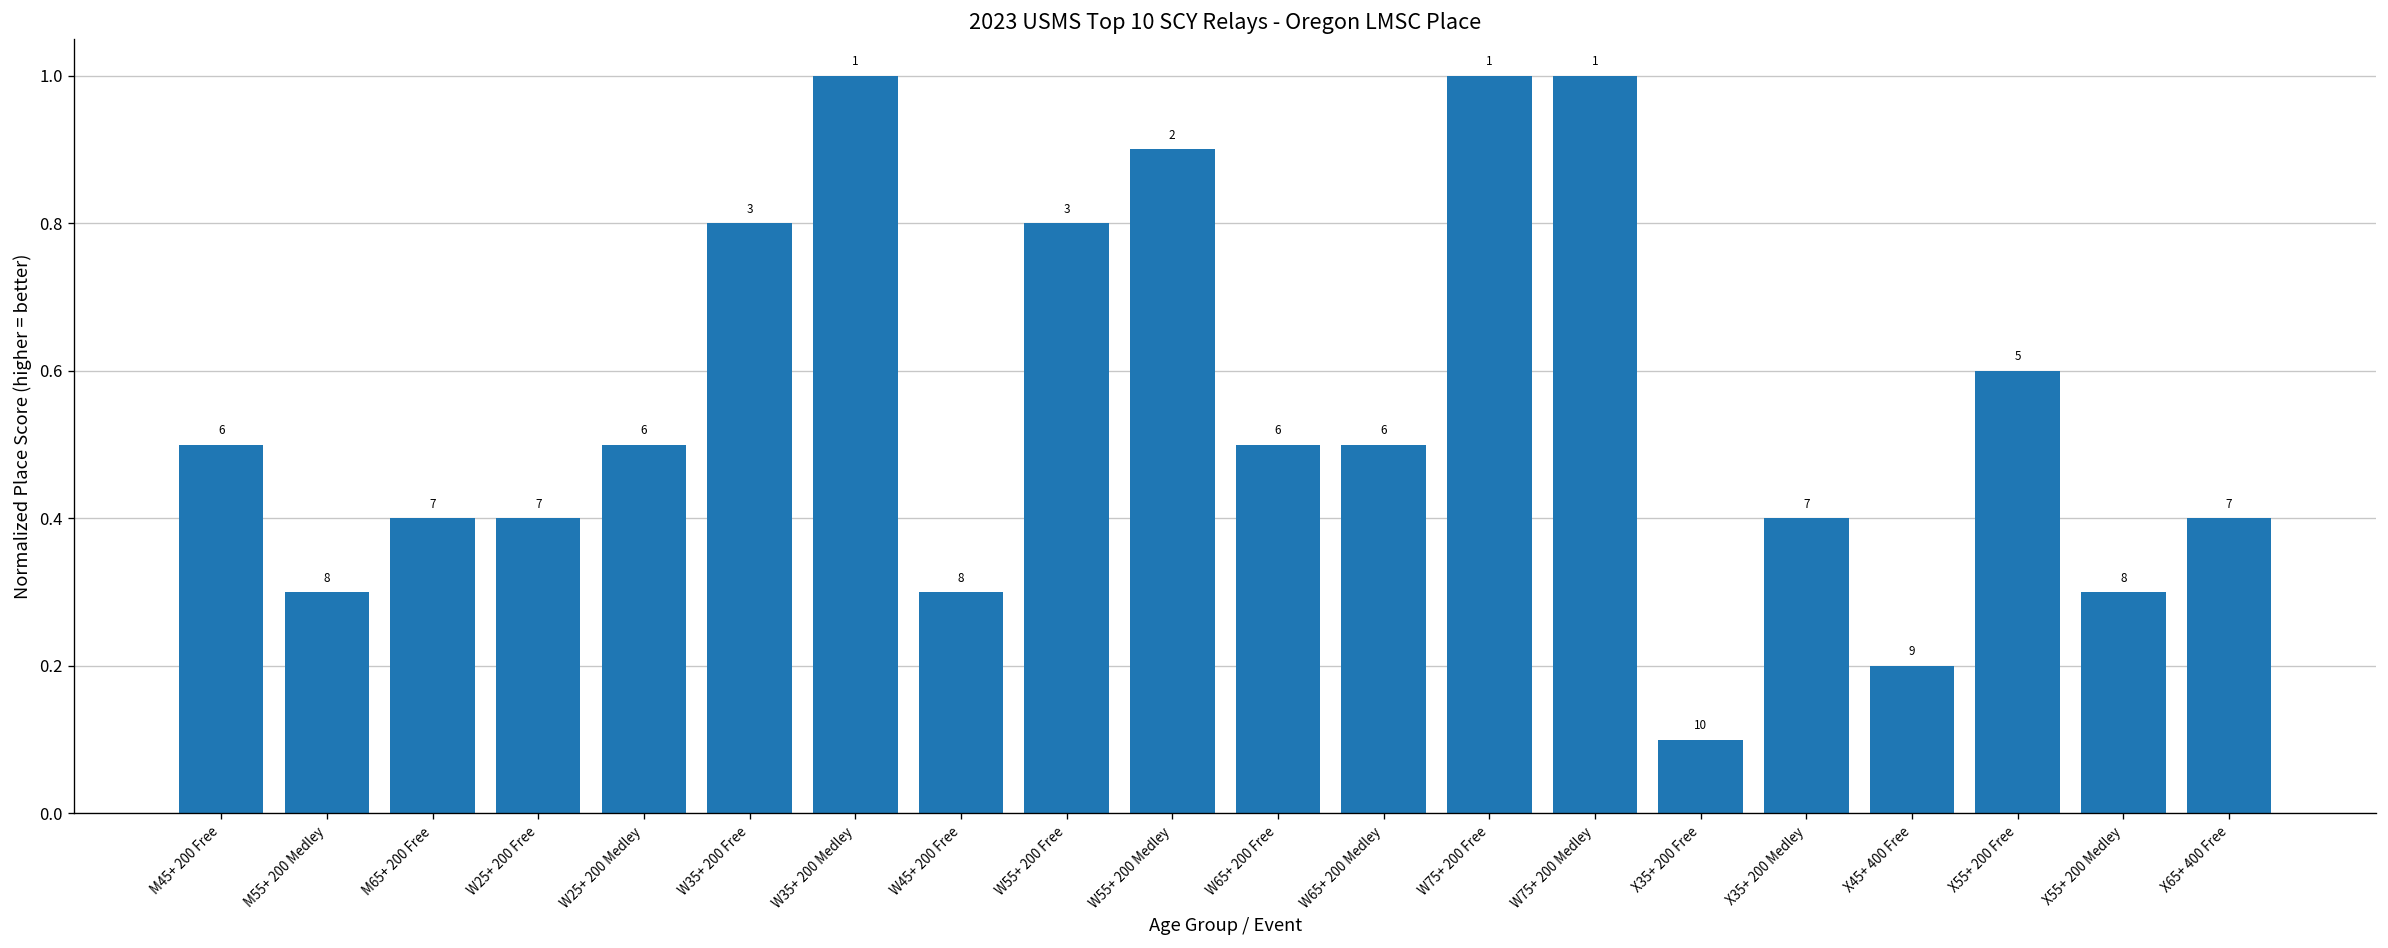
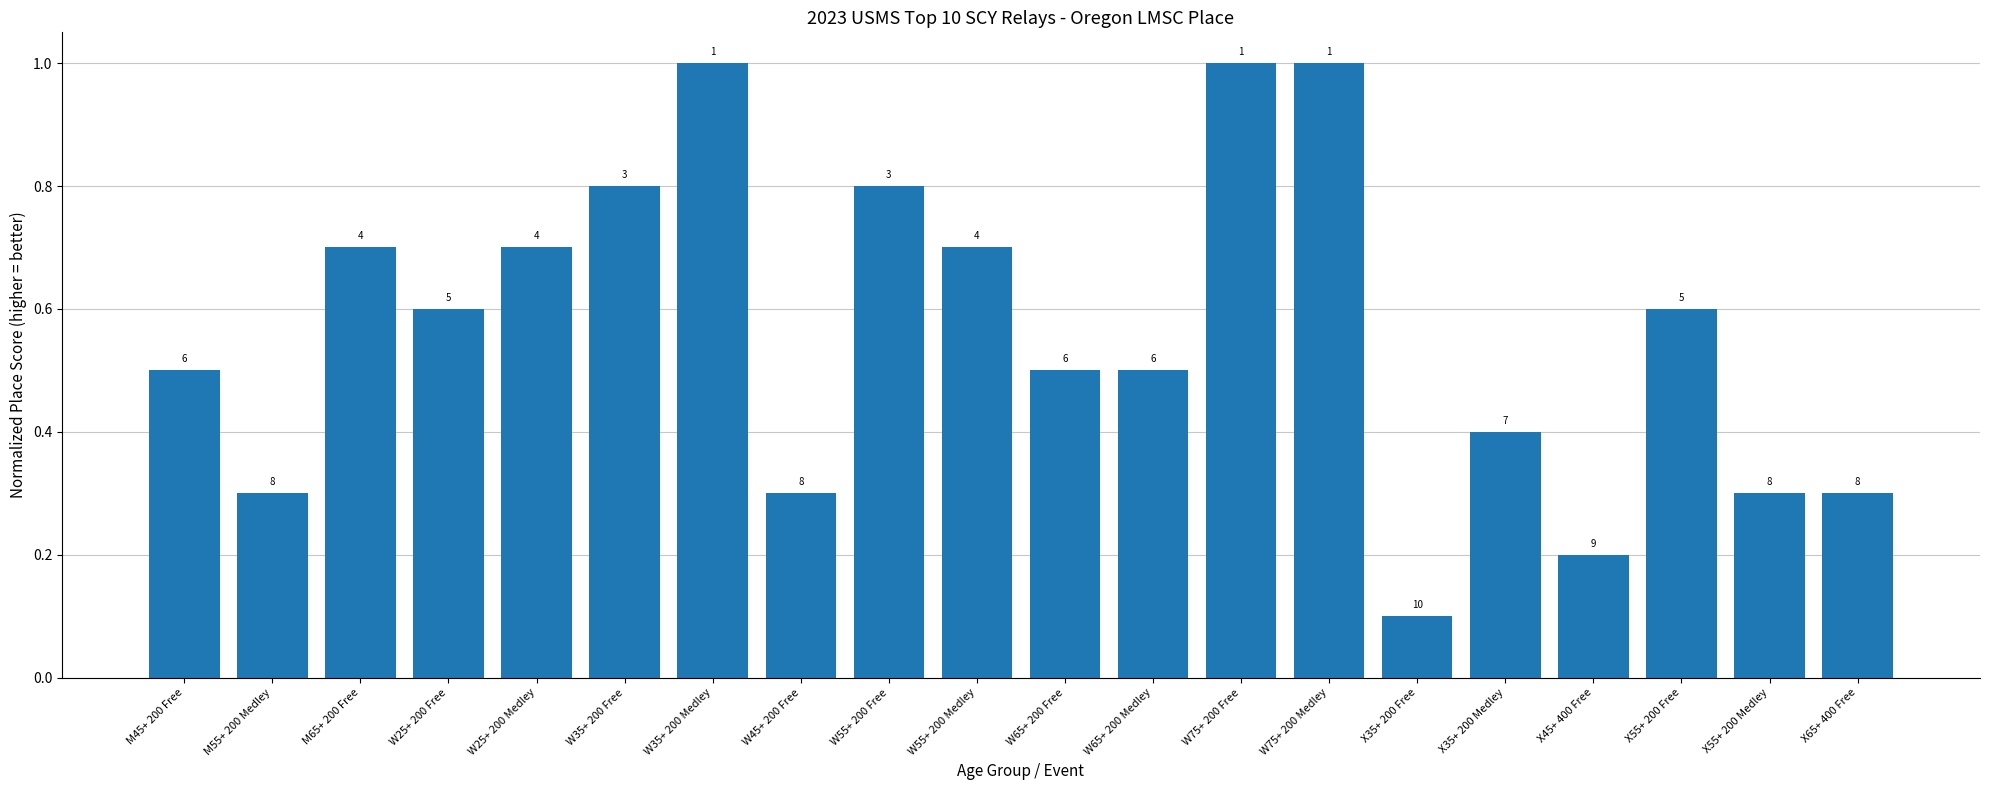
  {
-   "M65+ 200 Free": 7,
-   "W25+ 200 Free": 7,
-   "W25+ 200 Medley": 6,
+   "M65+ 200 Free": 4,
+   "W25+ 200 Free": 5,
+   "W25+ 200 Medley": 4,
    "W35+ 200 Medley": 1,
-   "W55+ 200 Medley": 2,
+   "W55+ 200 Medley": 4,
    "W75+ 200 Free": 1,
    "W75+ 200 Medley": 1,
-   "X65+ 400 Free": 7
+   "X65+ 400 Free": 8
  }
